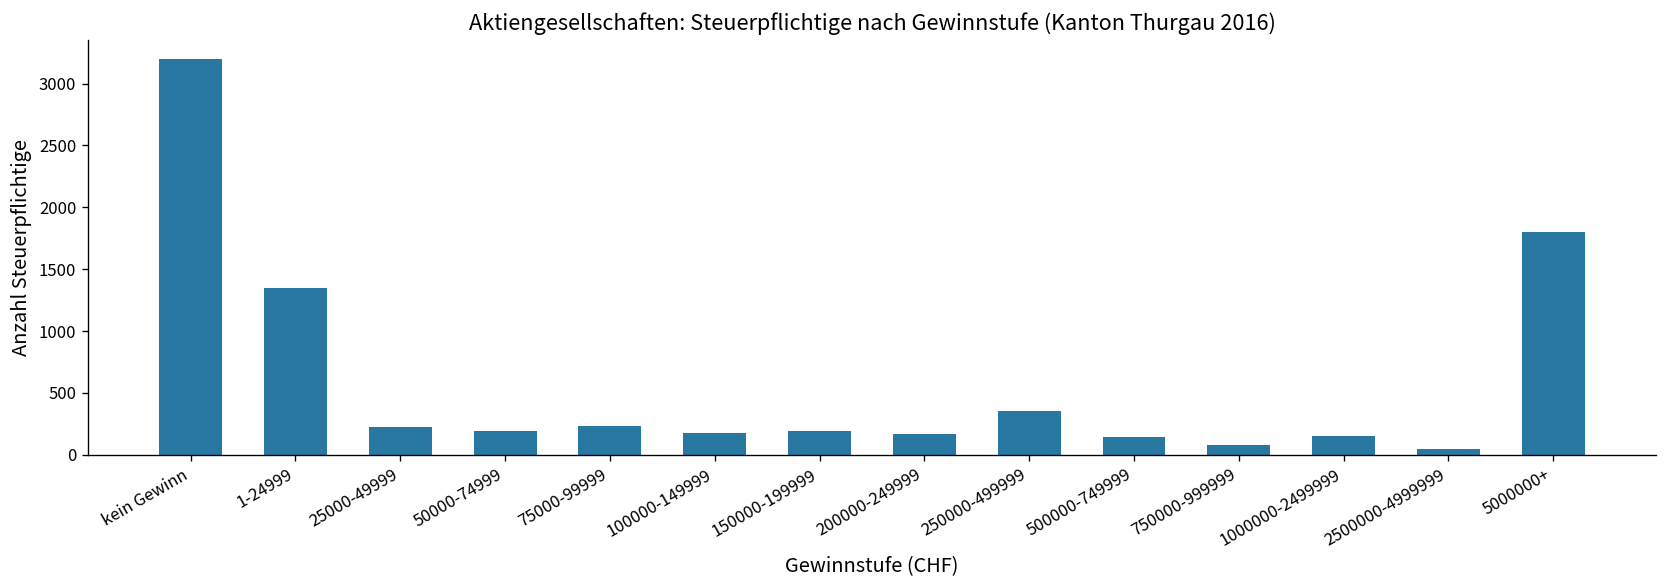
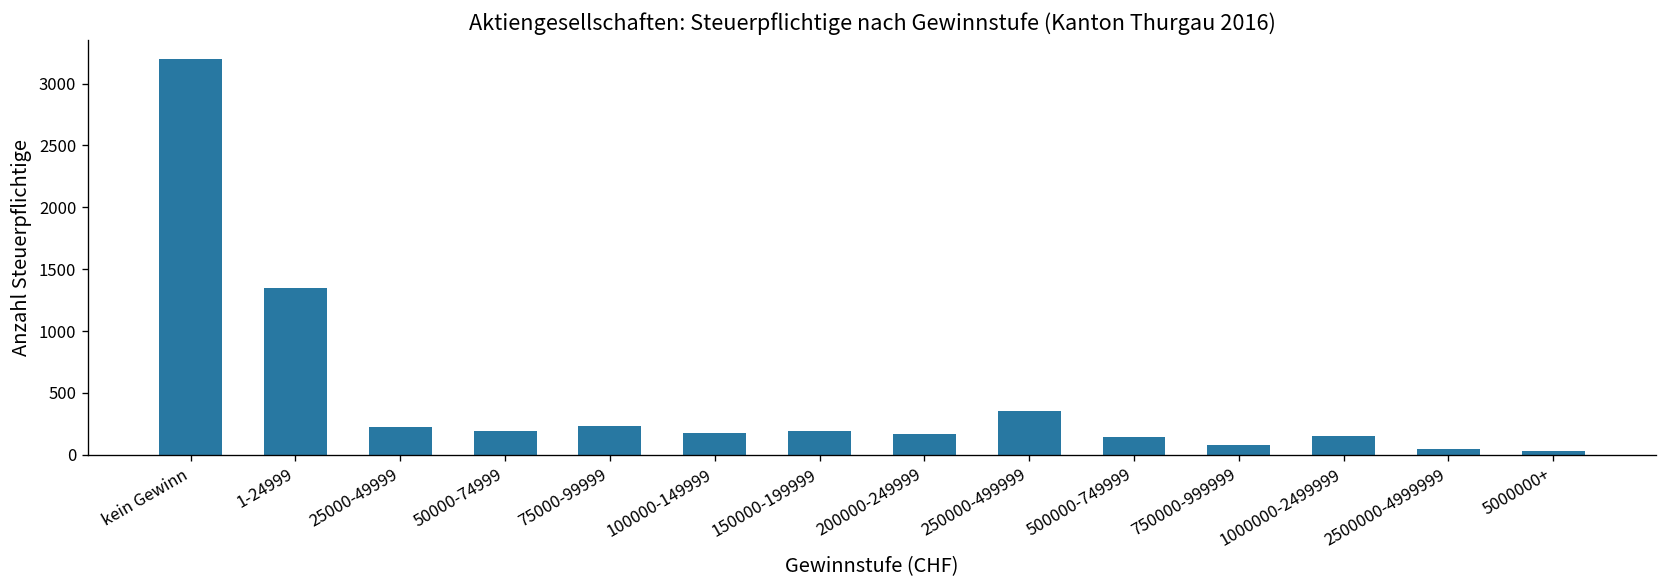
  {
    "kein Gewinn": 3200,
    "1-24999": 1350,
    "25000-49999": 230,
    "50000-74999": 200,
    "75000-99999": 230,
    "100000-149999": 180,
    "150000-199999": 190,
    "200000-249999": 170,
    "250000-499999": 360,
    "500000-749999": 140,
    "750000-999999": 80,
    "1000000-2499999": 150,
    "2500000-4999999": 50,
-   "5000000+": 1800
+   "5000000+": 30
  }
